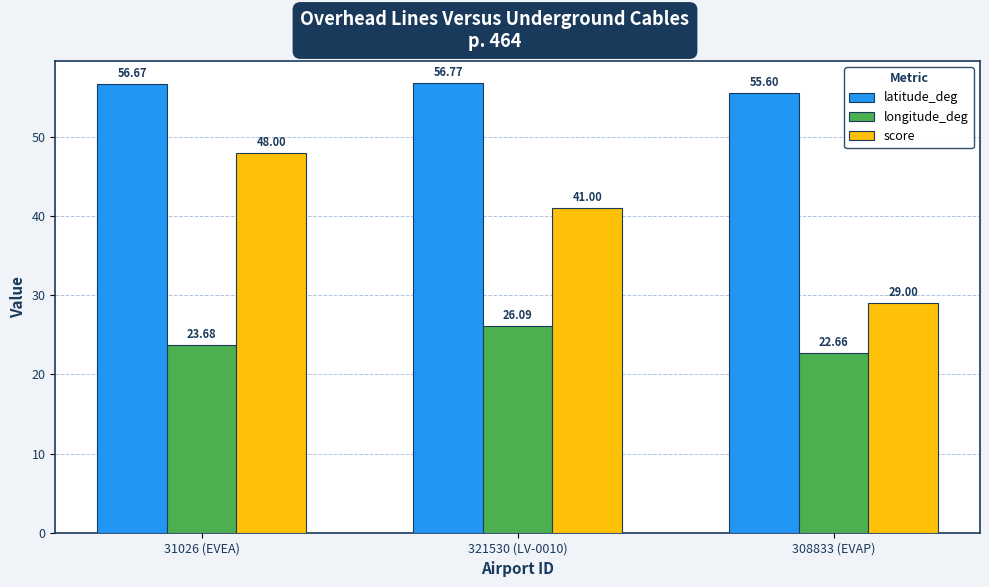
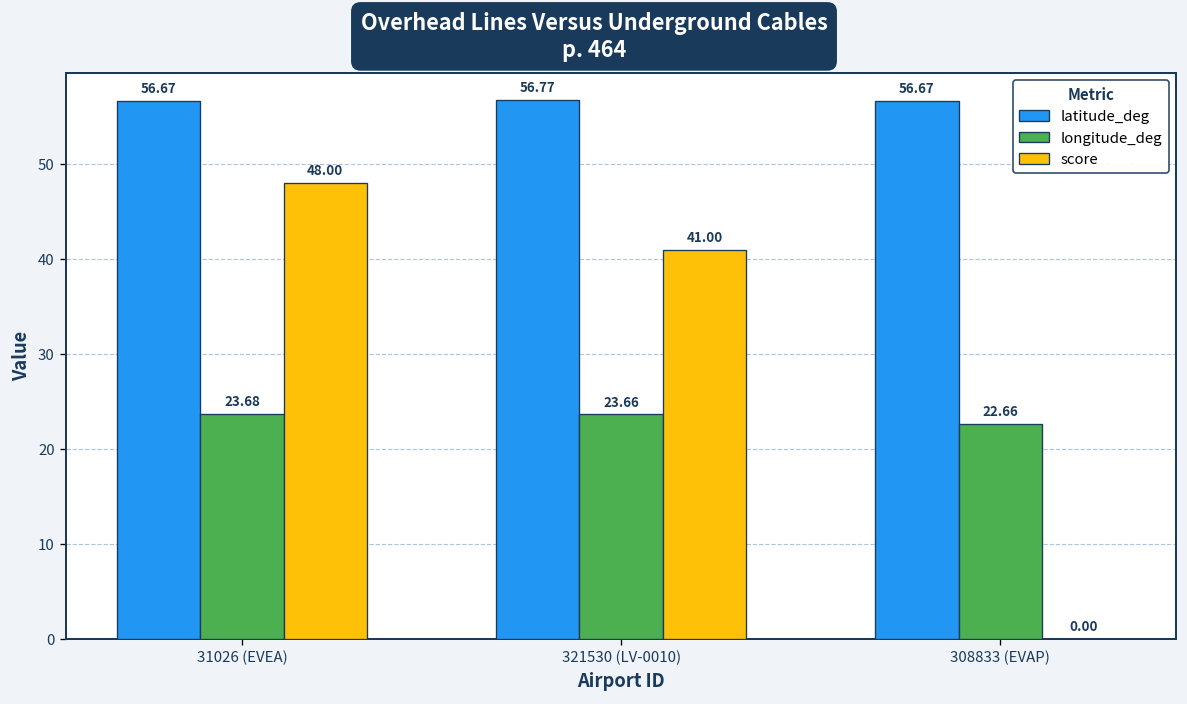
  {
    "latitude_deg": {
      "31026 (EVEA)": 56.67,
      "321530 (LV-0010)": 56.77,
-     "308833 (EVAP)": 55.60
+     "308833 (EVAP)": 56.67
    },
    "longitude_deg": {
      "31026 (EVEA)": 23.68,
-     "321530 (LV-0010)": 26.09,
+     "321530 (LV-0010)": 23.66,
      "308833 (EVAP)": 22.66
    },
    "score": {
      "31026 (EVEA)": 48.00,
      "321530 (LV-0010)": 41.00,
-     "308833 (EVAP)": 29.00
+     "308833 (EVAP)": 0.00
    }
  }
